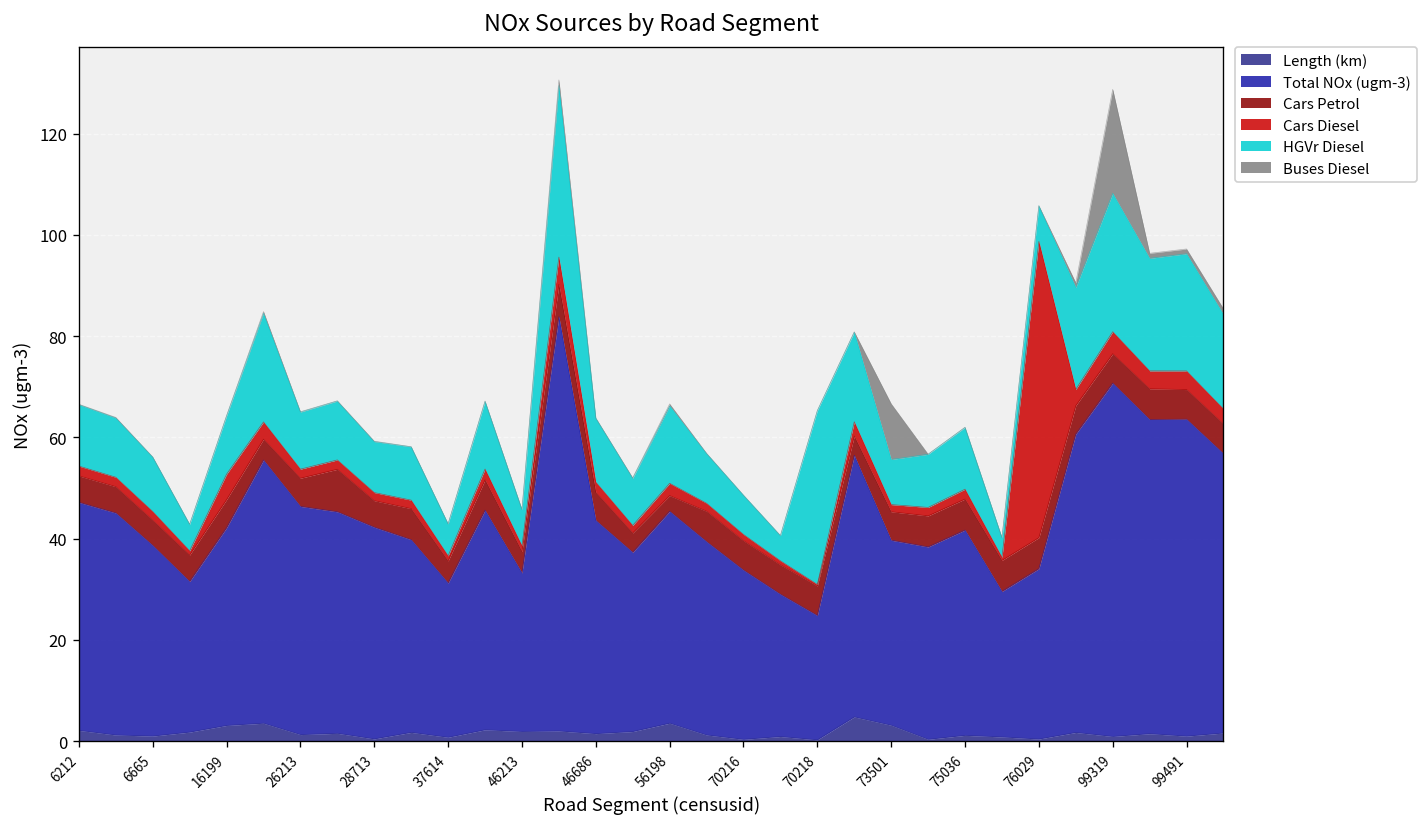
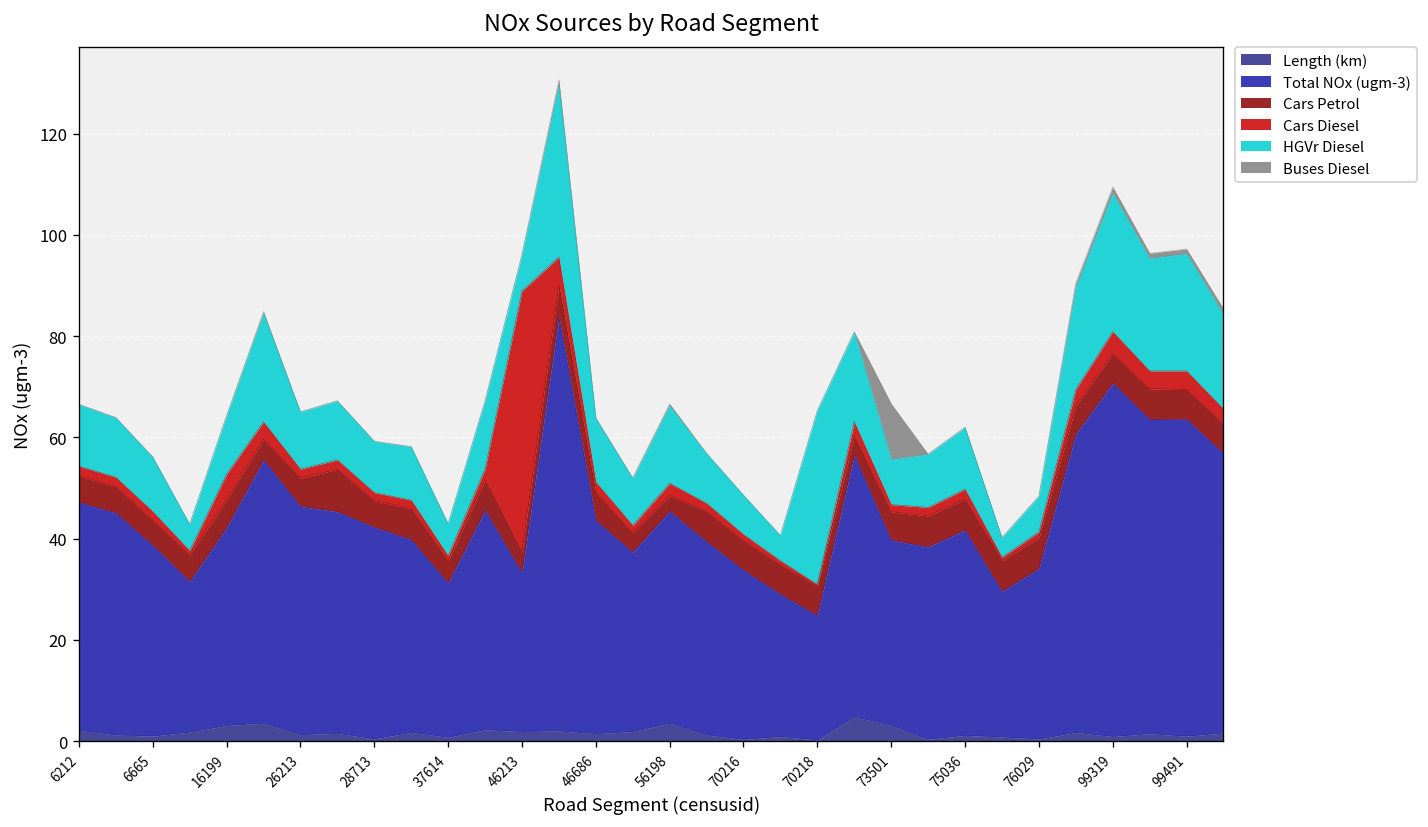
  {
    "Cars Petrol": {
      "6212": 5,
      "6665": 5,
      "16199": 6,
      "26213": 6,
      "28713": 5,
      "37614": 4,
      "46213": 4,
      "46686": 6,
      "56198": 3,
      "70216": 6,
      "73501": 6,
      "75036": 6,
      "76029": 6,
      "99319": 6,
      "99491": 6
    },
    "Cars Diesel": {
      "6212": 2,
      "6665": 2,
      "16199": 5,
      "26213": 2,
      "28713": 2,
      "37614": 1,
-     "46213": 1,
+     "46213": 51,
      "46686": 2,
      "56198": 2,
      "70216": 1,
      "73501": 1,
      "75036": 2,
-     "76029": 59,
+     "76029": 1,
      "99319": 4,
      "99491": 4
    },
    "HGVr Diesel": {
      "73501": 9,
      "99319": 27,
      "99491": 23
    },
    "Buses Diesel": {
      "73501": 11,
-     "99319": 21,
+     "99319": 1,
      "99491": 1
    }
  }
